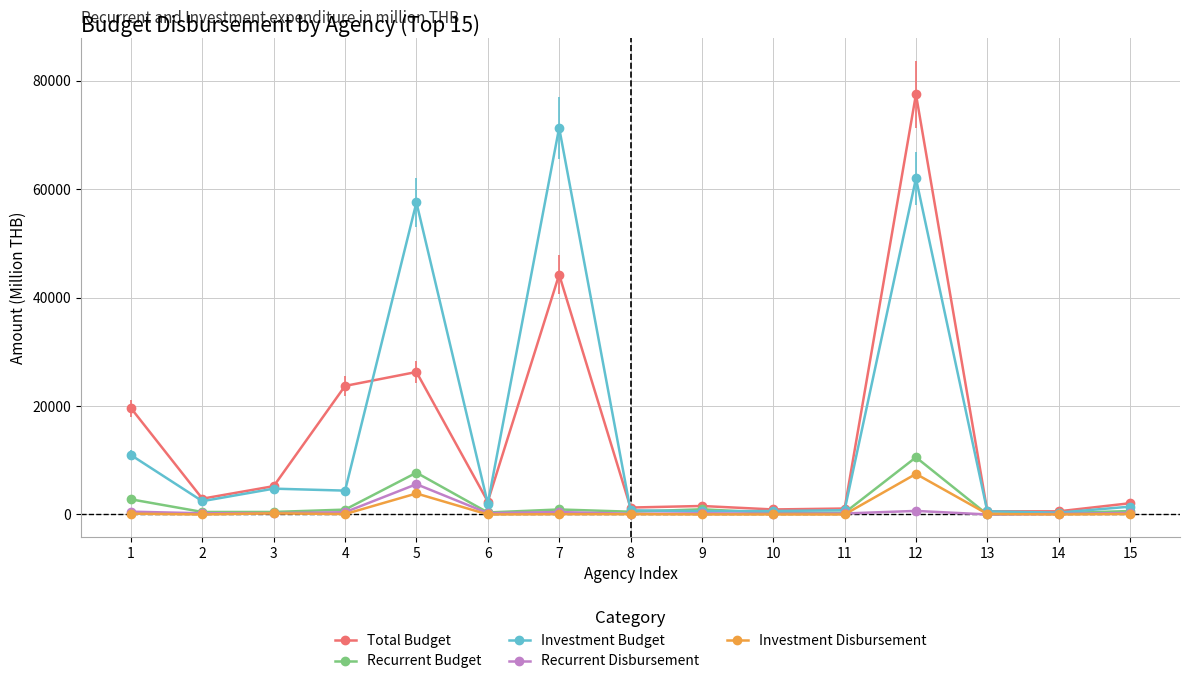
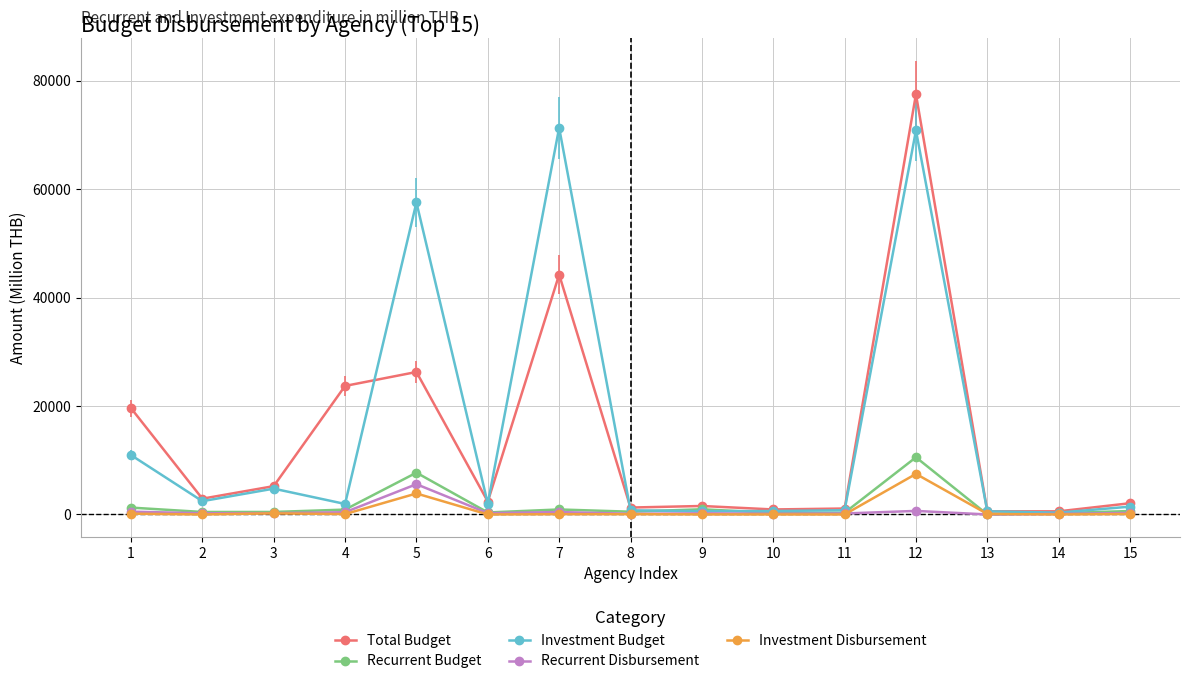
  {
    "Total Budget": {
      "1": 20000,
      "4": 24000,
      "5": 26000,
      "7": 44000,
      "8": 1000,
      "9": 2000,
      "12": 77000,
      "15": 2000
    },
    "Recurrent Budget": {
-     "1": 3000,
+     "1": 1000,
      "4": 1000,
      "5": 8000,
      "7": 1000,
      "12": 11000
    },
    "Investment Budget": {
      "1": 11000,
-     "4": 4000,
+     "4": 2000,
      "5": 58000,
      "7": 71000,
-     "12": 62000,
+     "12": 71000,
      "15": 1000
    },
    "Recurrent Disbursement": {
      "5": 6000,
      "12": 1000
    },
    "Investment Disbursement": {
      "5": 4000,
      "12": 7000
    }
  }
